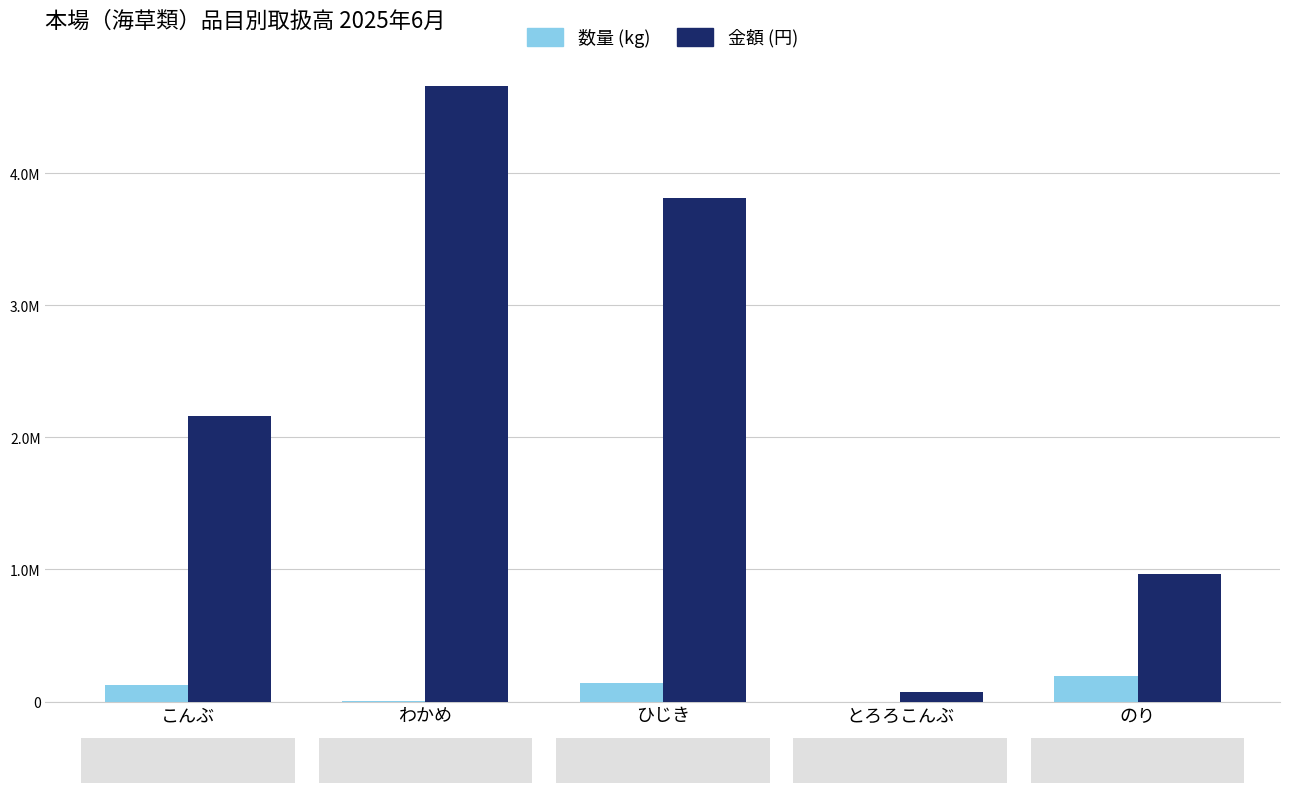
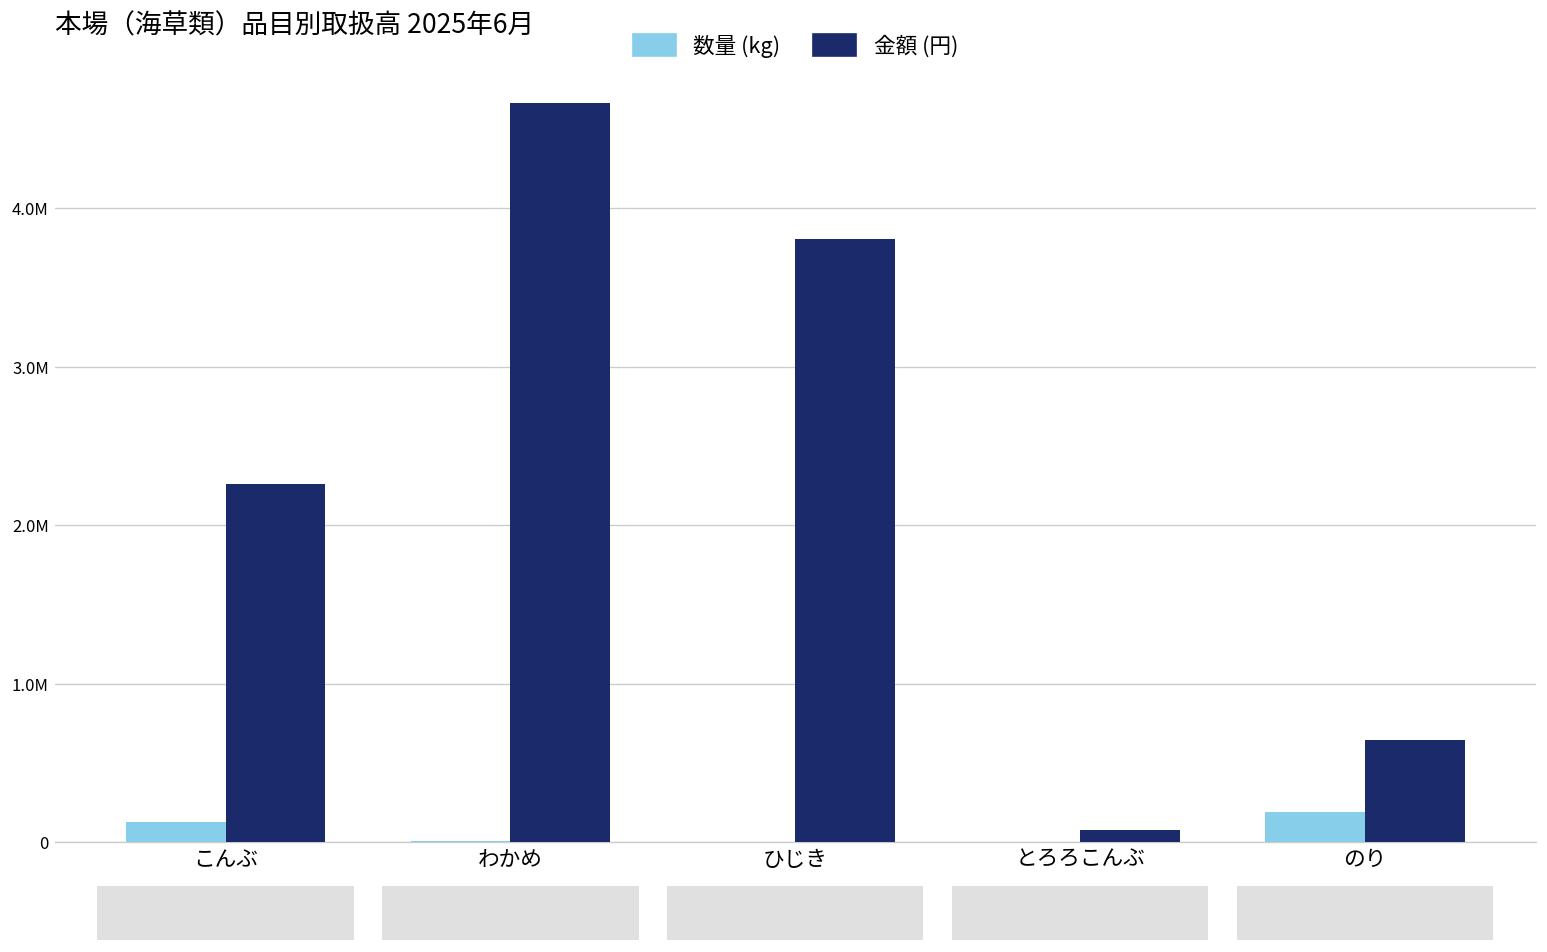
  {
    "数量 (kg)": {
      "こんぶ": 130000,
-     "ひじき": 140000,
+     "ひじき": 0,
      "のり": 190000
    },
    "金額 (円)": {
-     "こんぶ": 2160000,
+     "こんぶ": 2260000,
      "わかめ": 4660000,
      "ひじき": 3810000,
      "とろろこんぶ": 80000,
-     "のり": 970000
+     "のり": 650000
    }
  }
